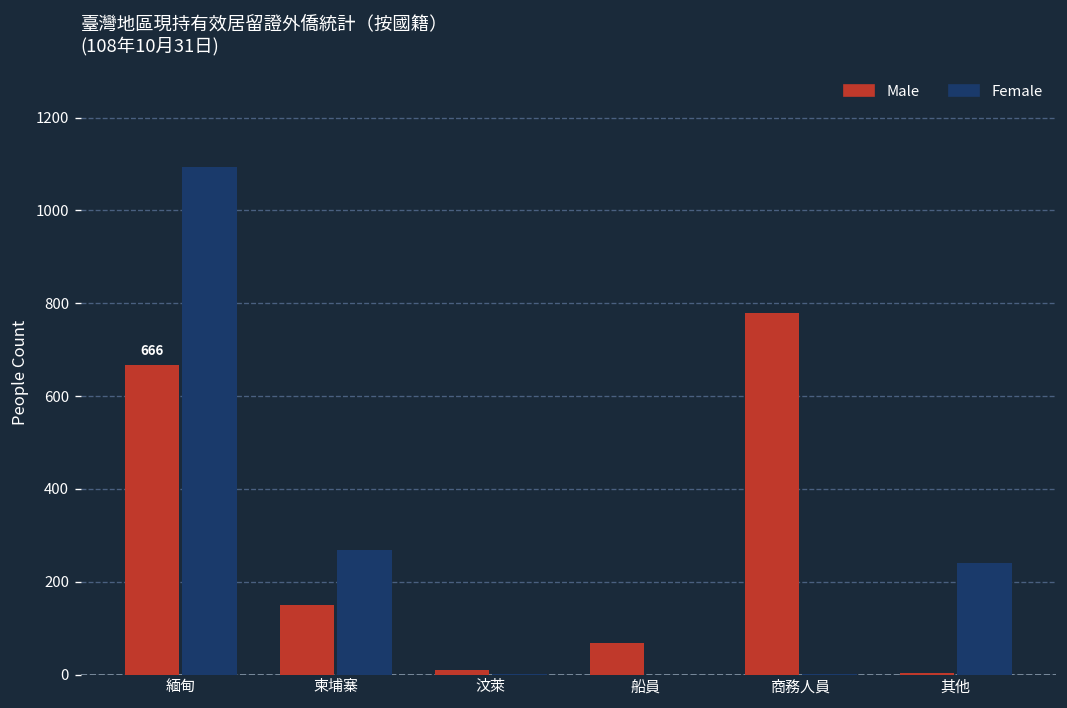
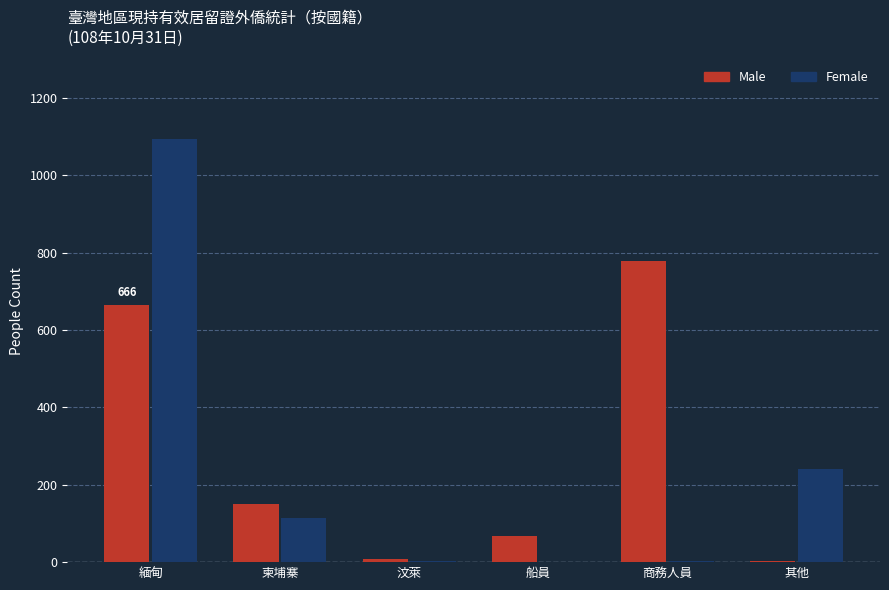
  {
    "Male": {
      "緬甸": 666
    },
    "Female": {
      "緬甸": 1090,
-     "柬埔寨": 270,
+     "柬埔寨": 110,
      "船員": 0,
      "其他": 240
    }
  }
